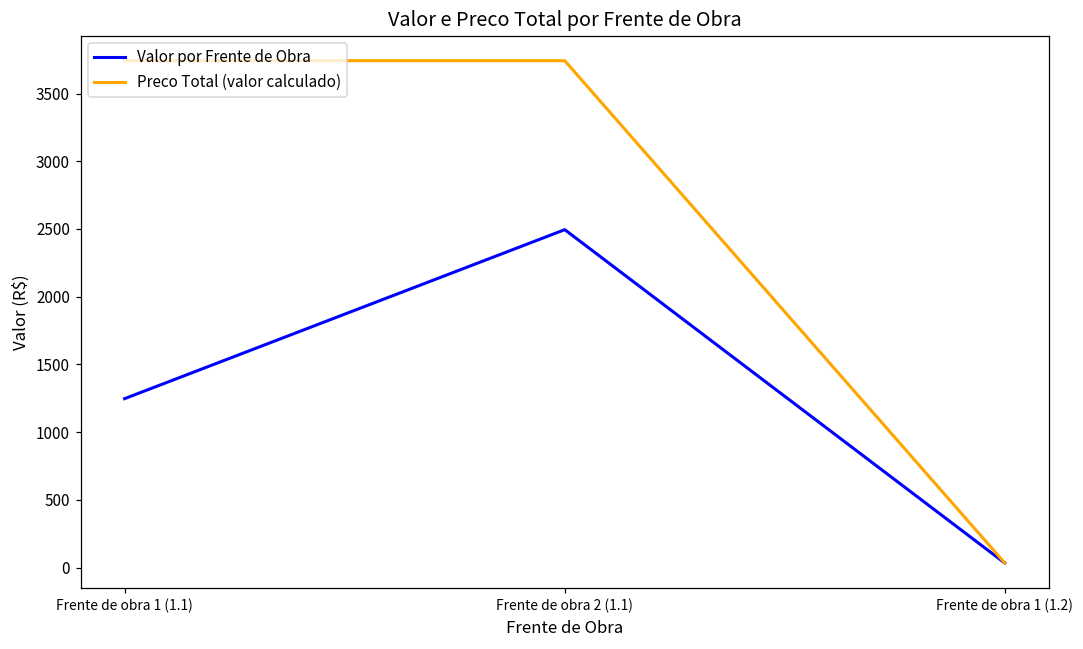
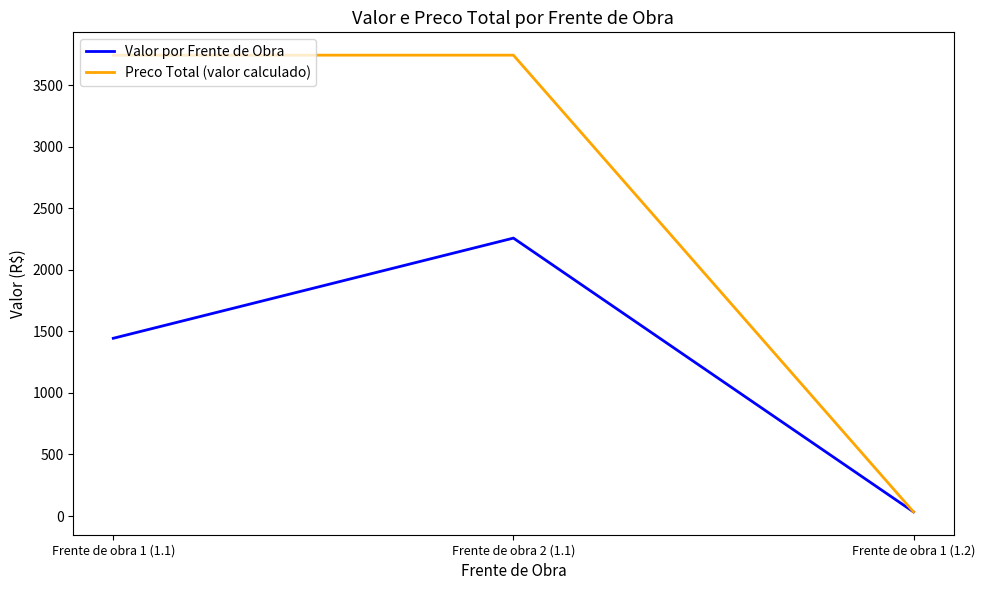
  {
    "Valor por Frente de Obra": {
-     "Frente de obra 1 (1.1)": 1250,
-     "Frente de obra 2 (1.1)": 2500
+     "Frente de obra 1 (1.1)": 1440,
+     "Frente de obra 2 (1.1)": 2260
    },
    "Preco Total (valor calculado)": {
      "Frente de obra 2 (1.1)": 3740
    }
  }
